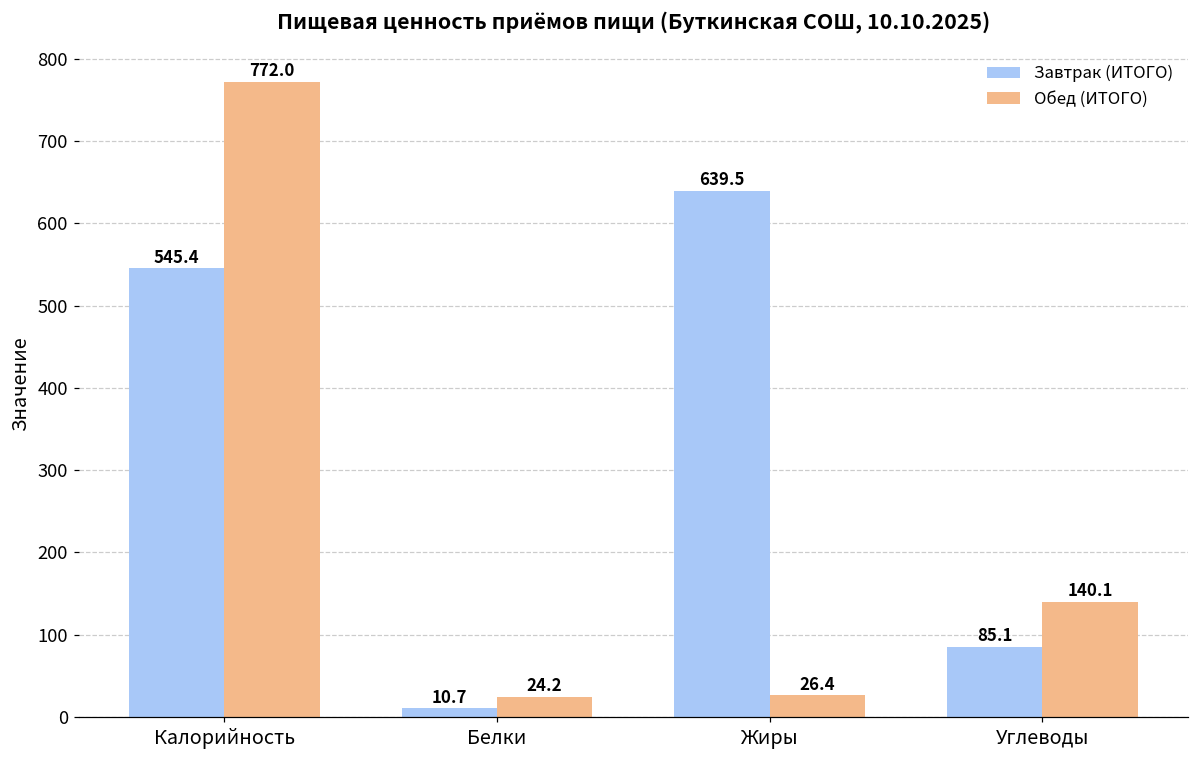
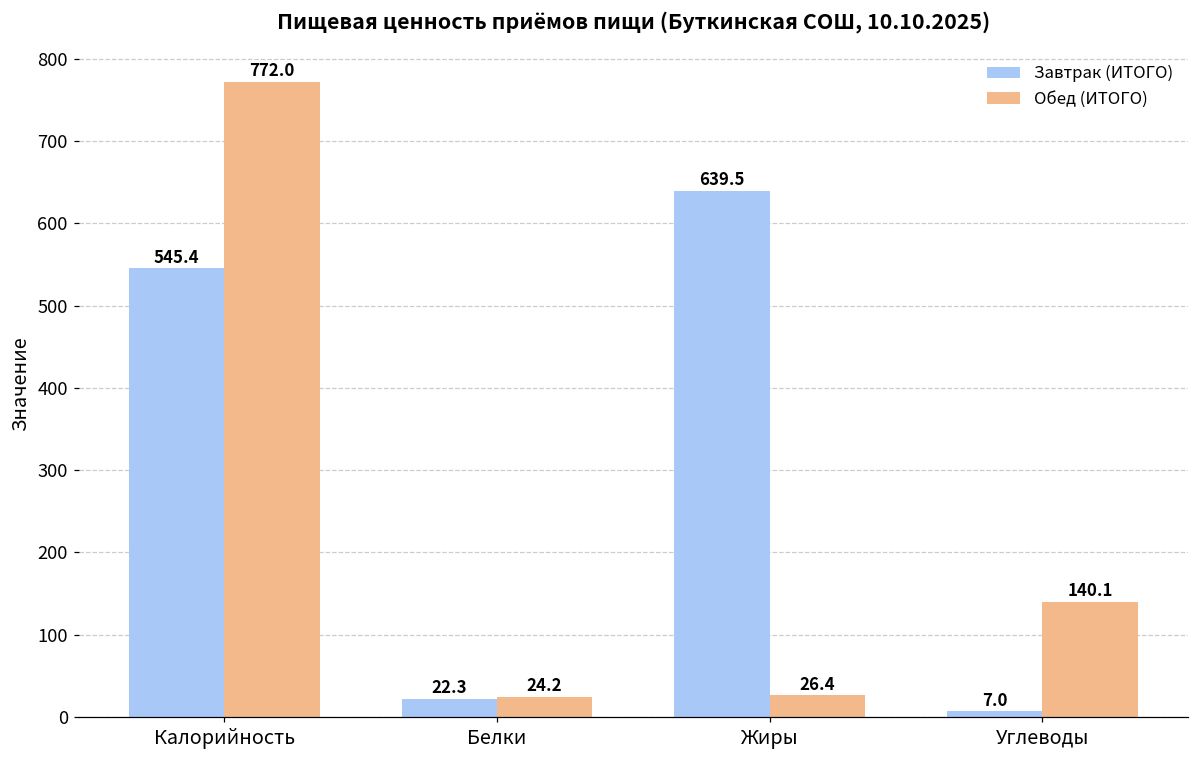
  {
    "Завтрак (ИТОГО)": {
      "Калорийность": 545.4,
-     "Белки": 10.7,
+     "Белки": 22.3,
      "Жиры": 639.5,
-     "Углеводы": 85.1
+     "Углеводы": 7.0
    },
    "Обед (ИТОГО)": {
      "Калорийность": 772.0,
      "Белки": 24.2,
      "Жиры": 26.4,
      "Углеводы": 140.1
    }
  }
